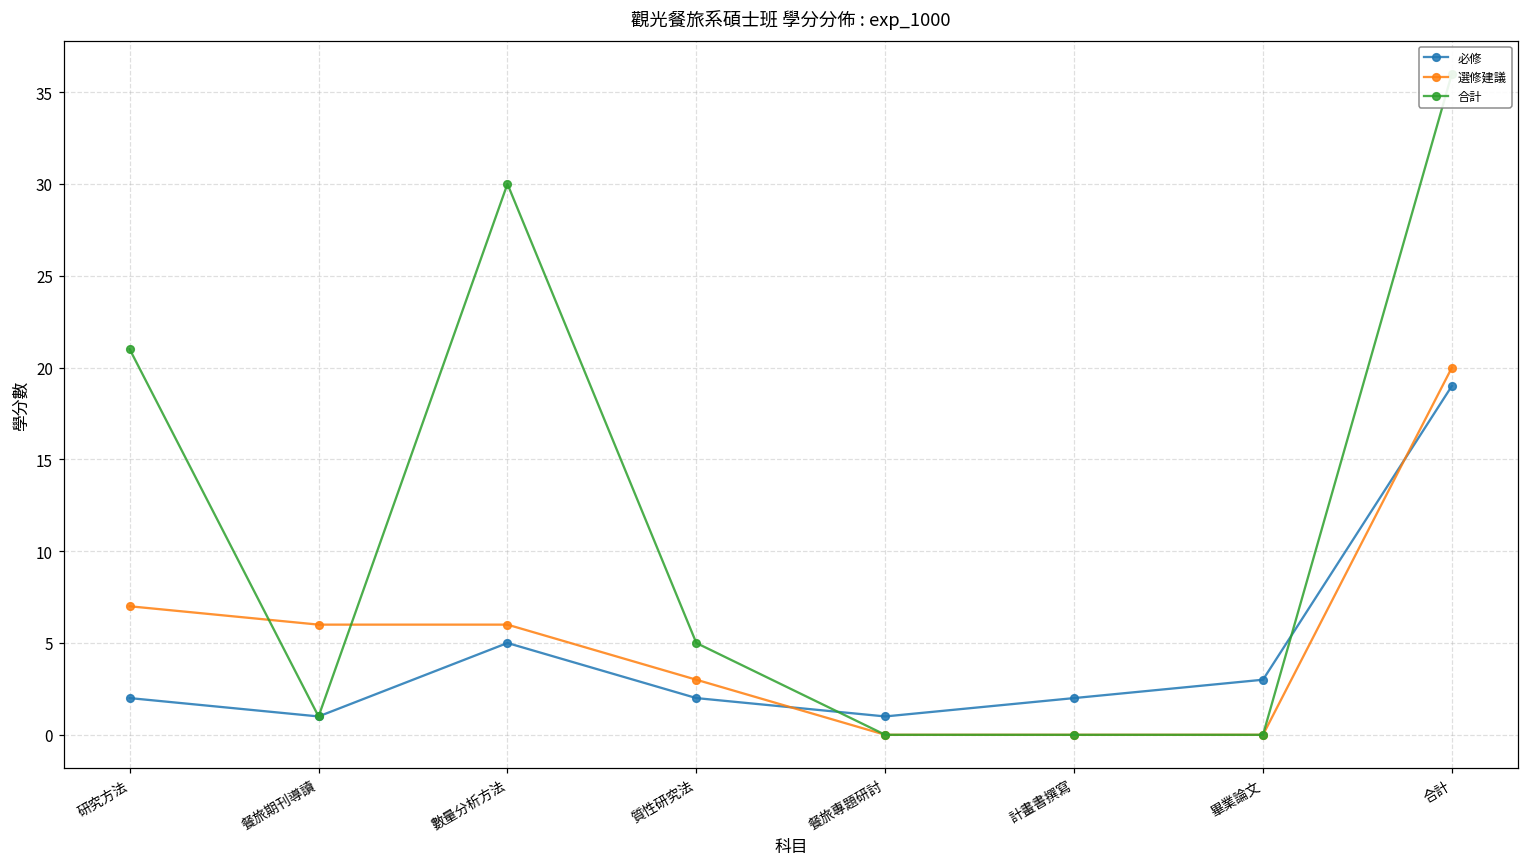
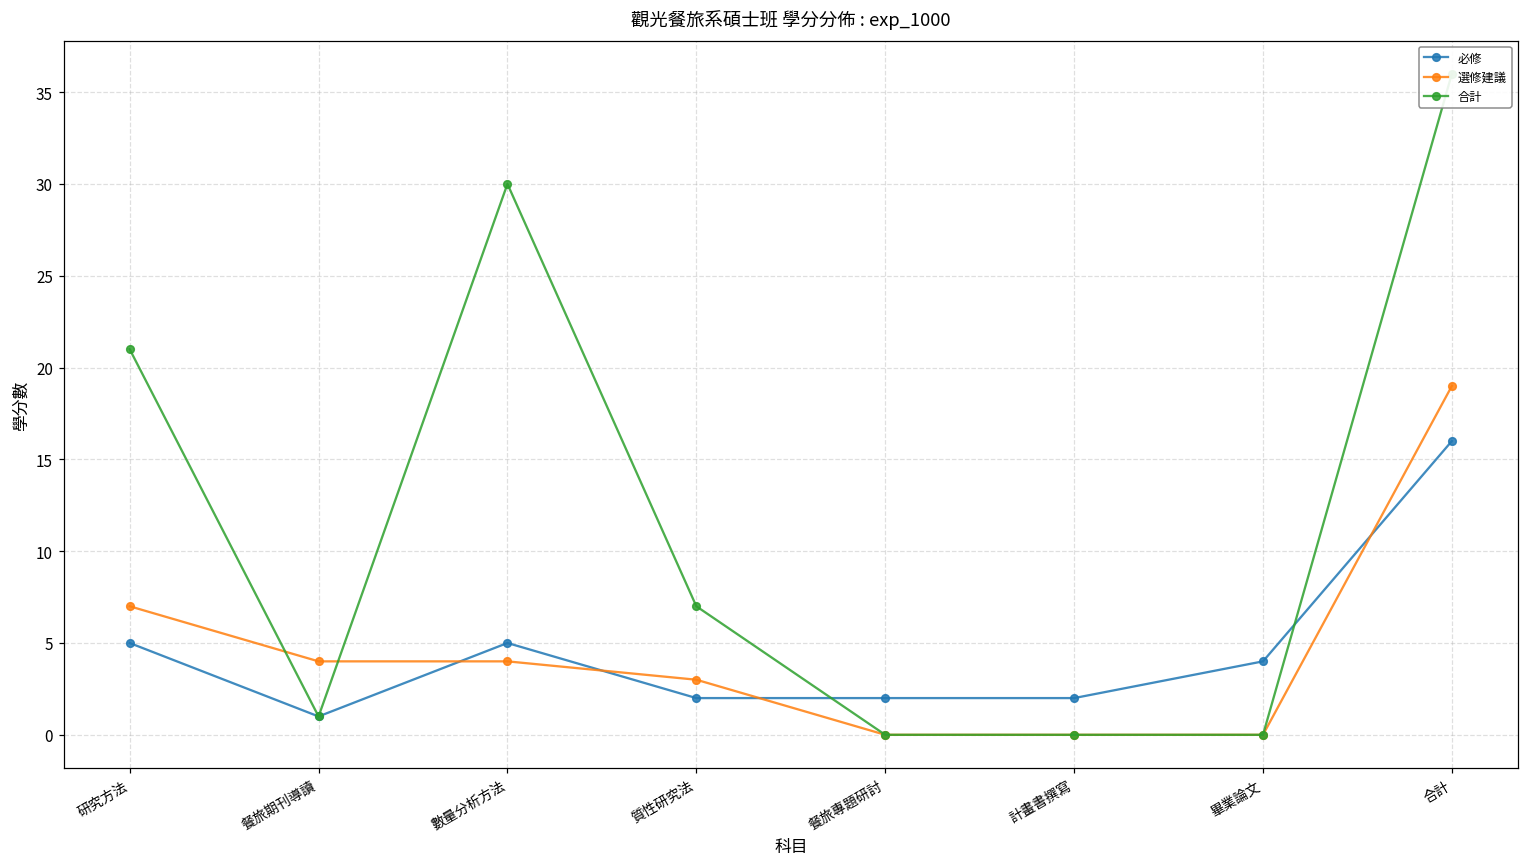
  {
    "必修": {
-     "研究方法": 2,
+     "研究方法": 5,
      "數量分析方法": 5,
      "質性研究法": 2,
-     "餐旅專題研討": 1,
+     "餐旅專題研討": 2,
      "計畫書撰寫": 2,
-     "畢業論文": 3,
-     "合計": 19
+     "畢業論文": 4,
+     "合計": 16
    },
    "選修建議": {
      "研究方法": 7,
-     "餐旅期刊導讀": 6,
-     "數量分析方法": 6,
+     "餐旅期刊導讀": 4,
+     "數量分析方法": 4,
      "質性研究法": 3,
-     "合計": 20
+     "合計": 19
    },
    "合計": {
      "研究方法": 21,
      "數量分析方法": 30,
-     "質性研究法": 5
+     "質性研究法": 7
    }
  }
